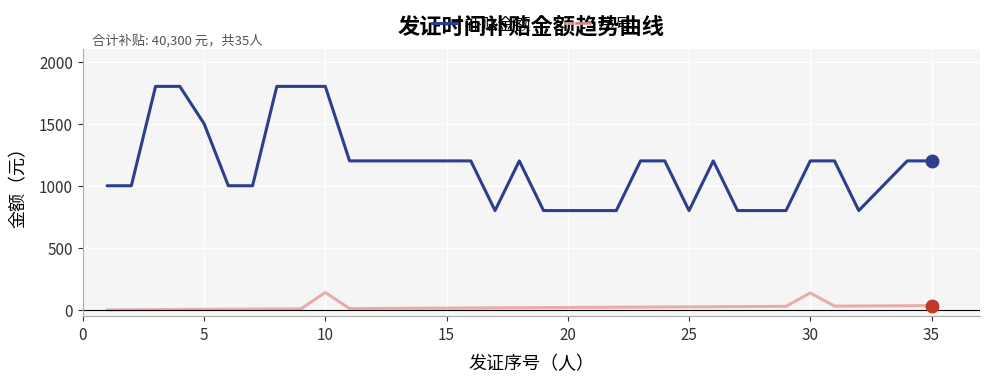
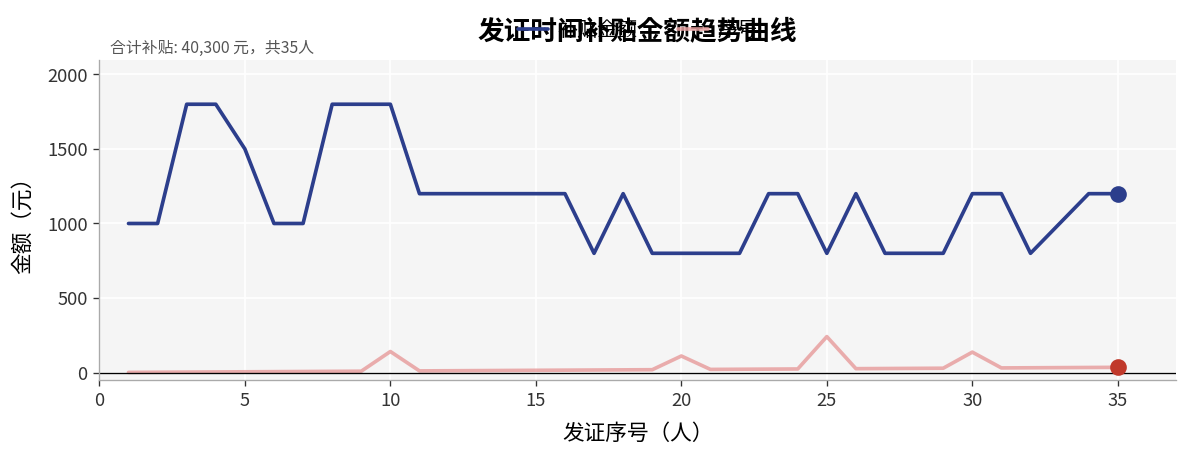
  {
    "序号": {
      "5": 10,
      "10": 140,
      "15": 20,
-     "20": 20,
-     "25": 30,
+     "20": 110,
+     "25": 240,
      "30": 140
    }
  }
